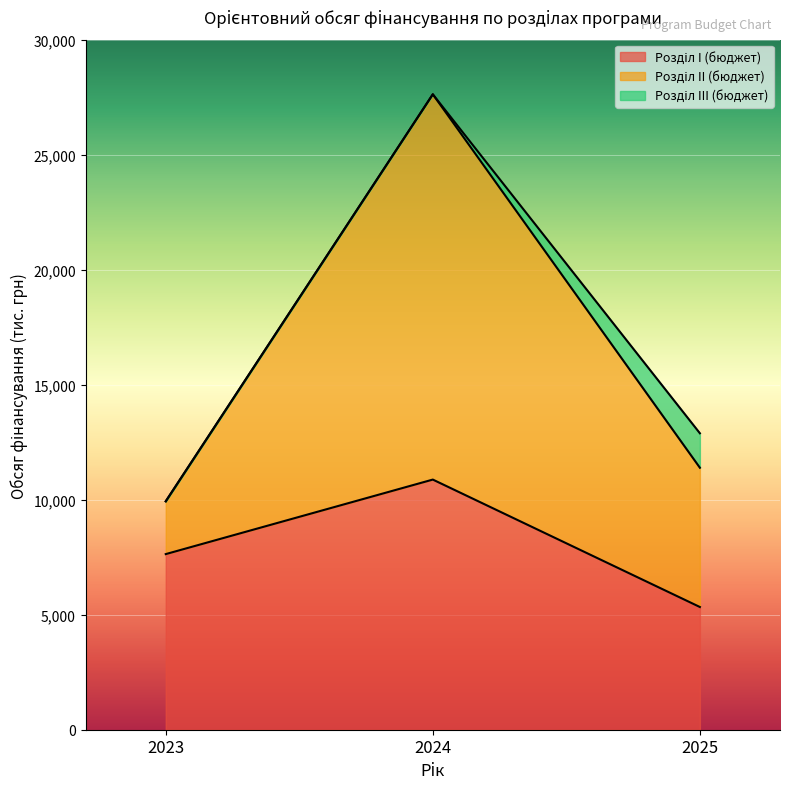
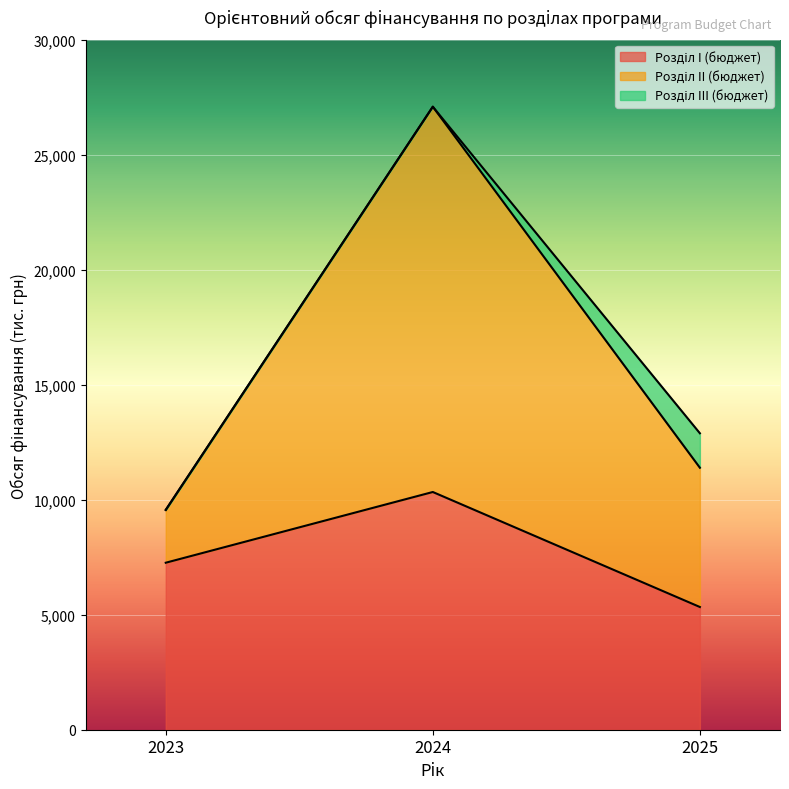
  {
    "Розділ I (бюджет)": {
-     "2023": "7,600",
-     "2024": "10,900",
+     "2023": "7,300",
+     "2024": "10,300",
      "2025": "5,300"
    },
    "Розділ II (бюджет)": {
      "2025": "6,100"
    },
    "Розділ III (бюджет)": {
      "2025": "1,500"
    }
  }
